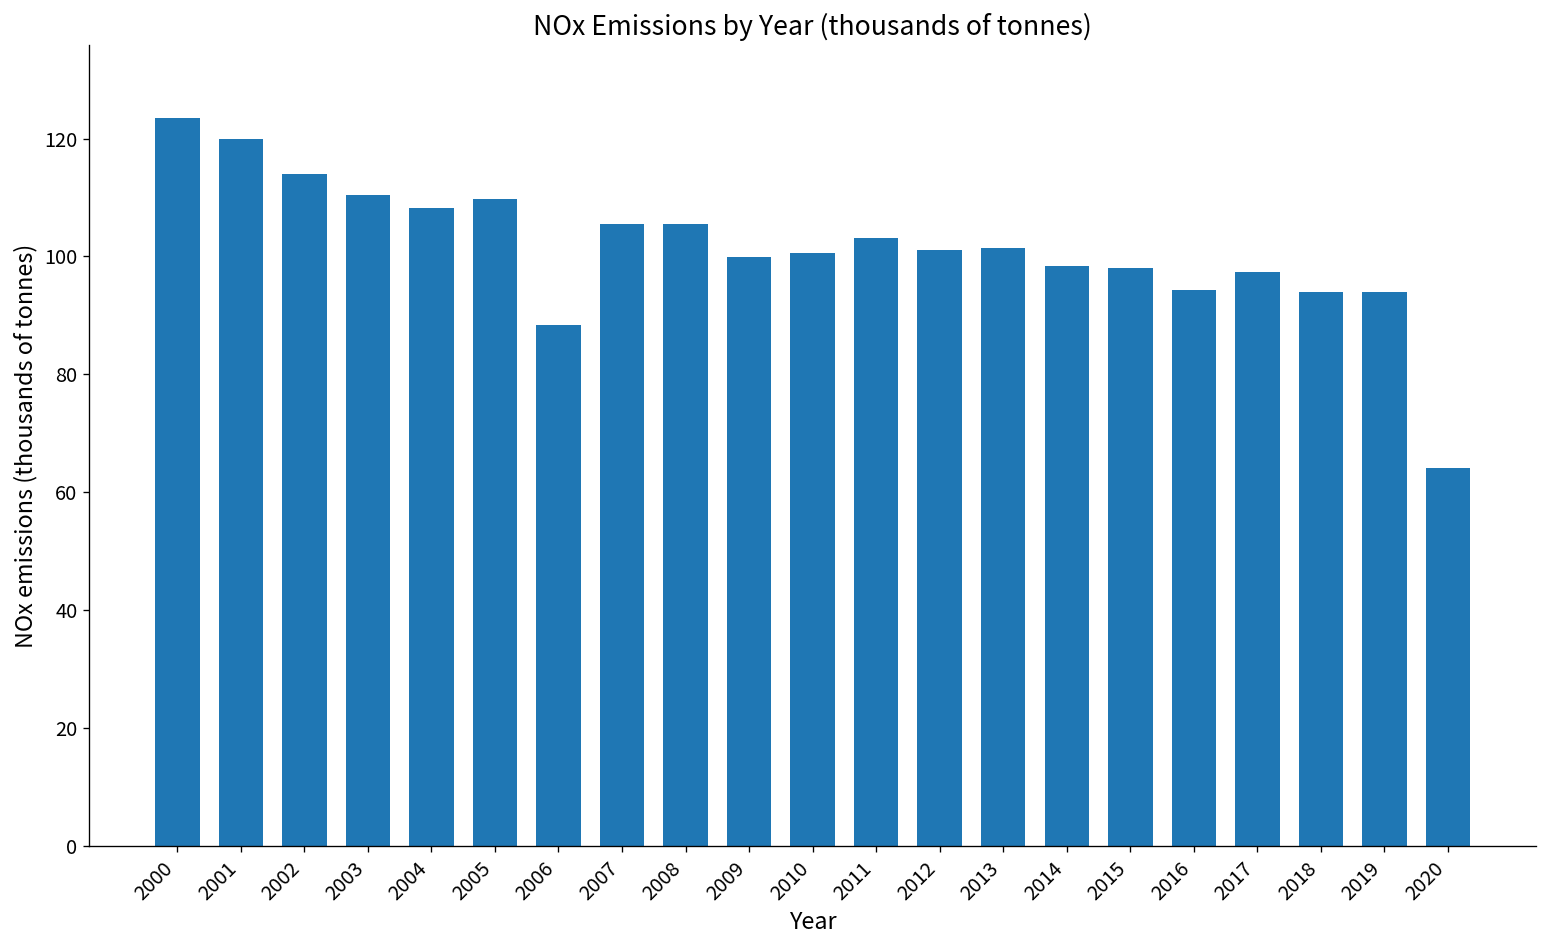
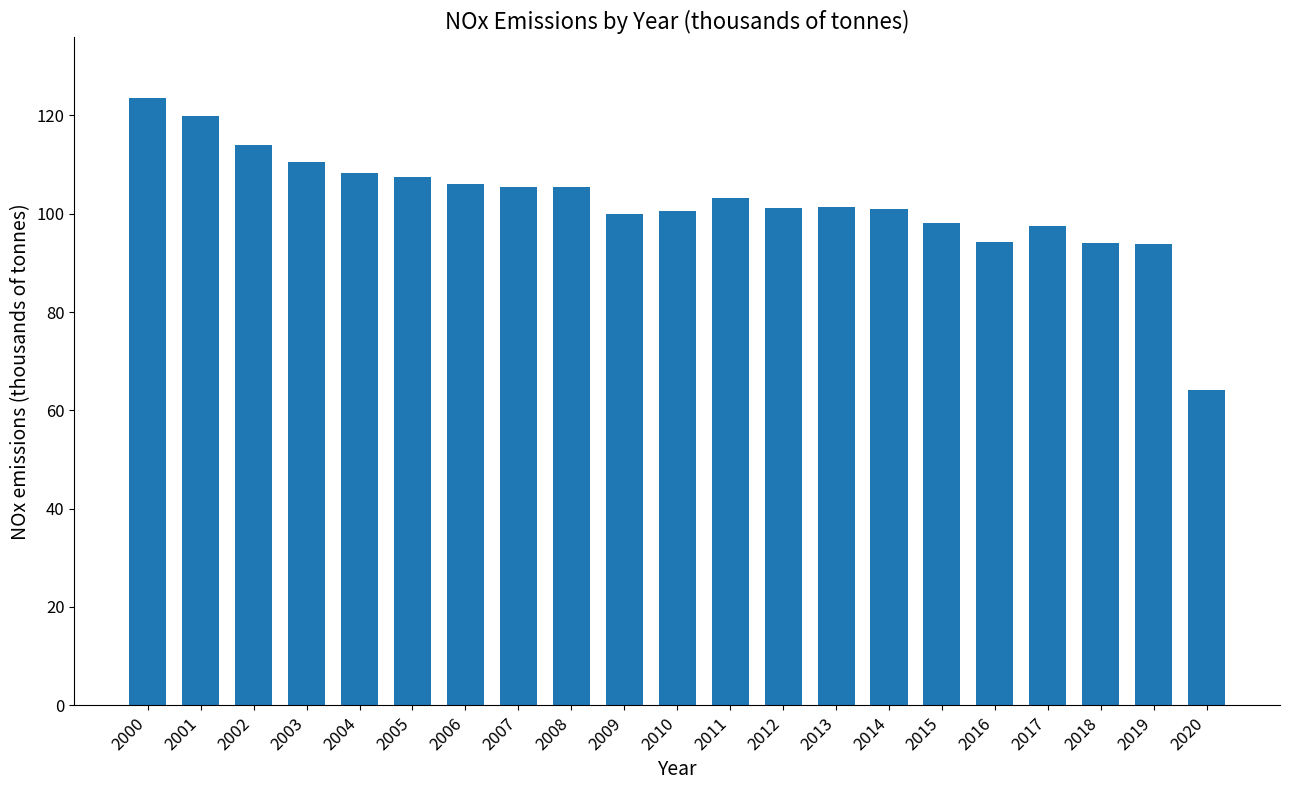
  {
    "2000": 124,
    "2001": 120,
    "2002": 114,
    "2003": 110,
    "2004": 108,
-   "2005": 110,
-   "2006": 88,
+   "2005": 107,
+   "2006": 106,
    "2007": 106,
    "2008": 105,
    "2009": 100,
    "2010": 101,
    "2011": 103,
    "2012": 101,
    "2013": 101,
-   "2014": 98,
+   "2014": 101,
    "2015": 98,
    "2016": 94,
    "2017": 97,
    "2018": 94,
    "2019": 94,
    "2020": 64
  }
